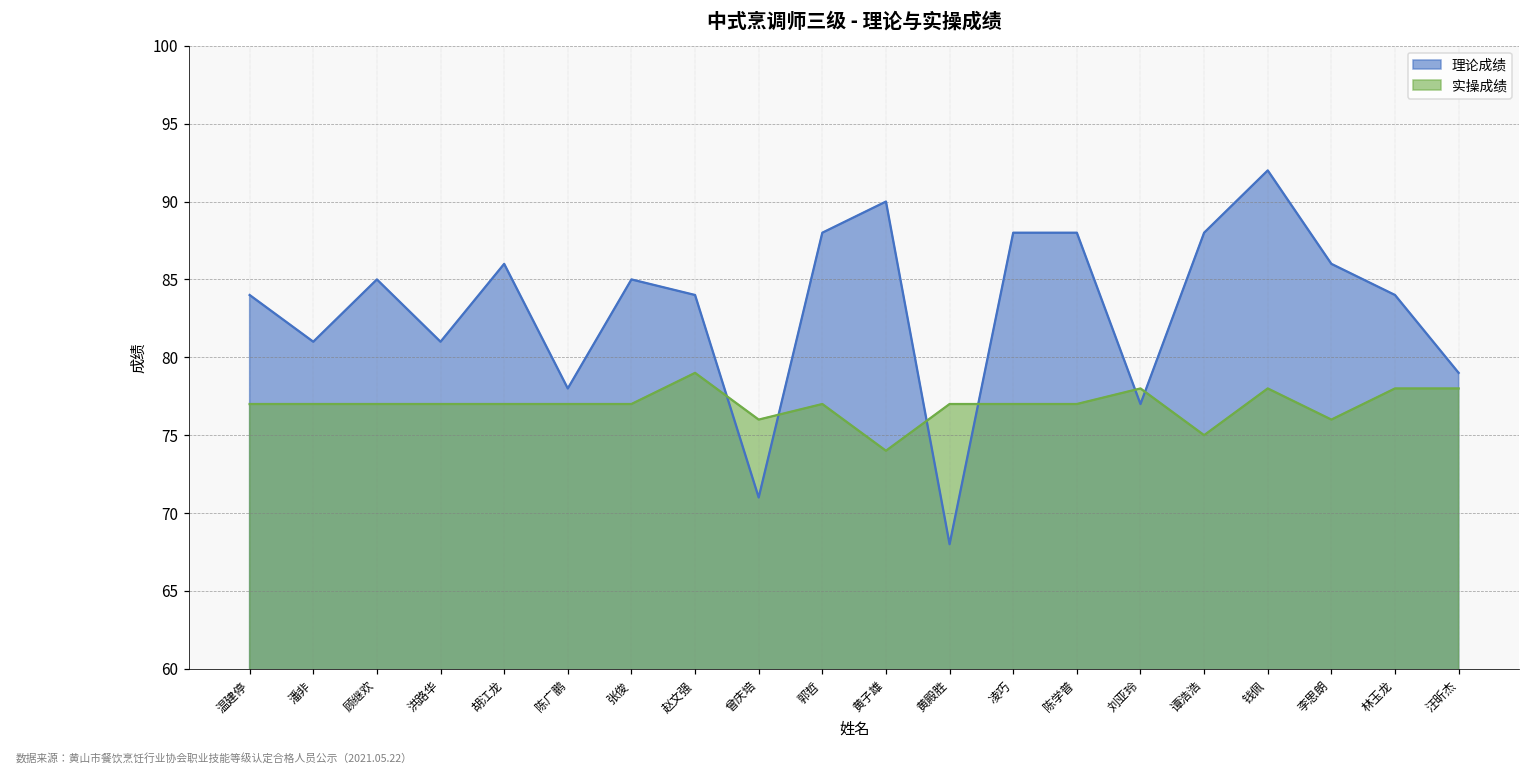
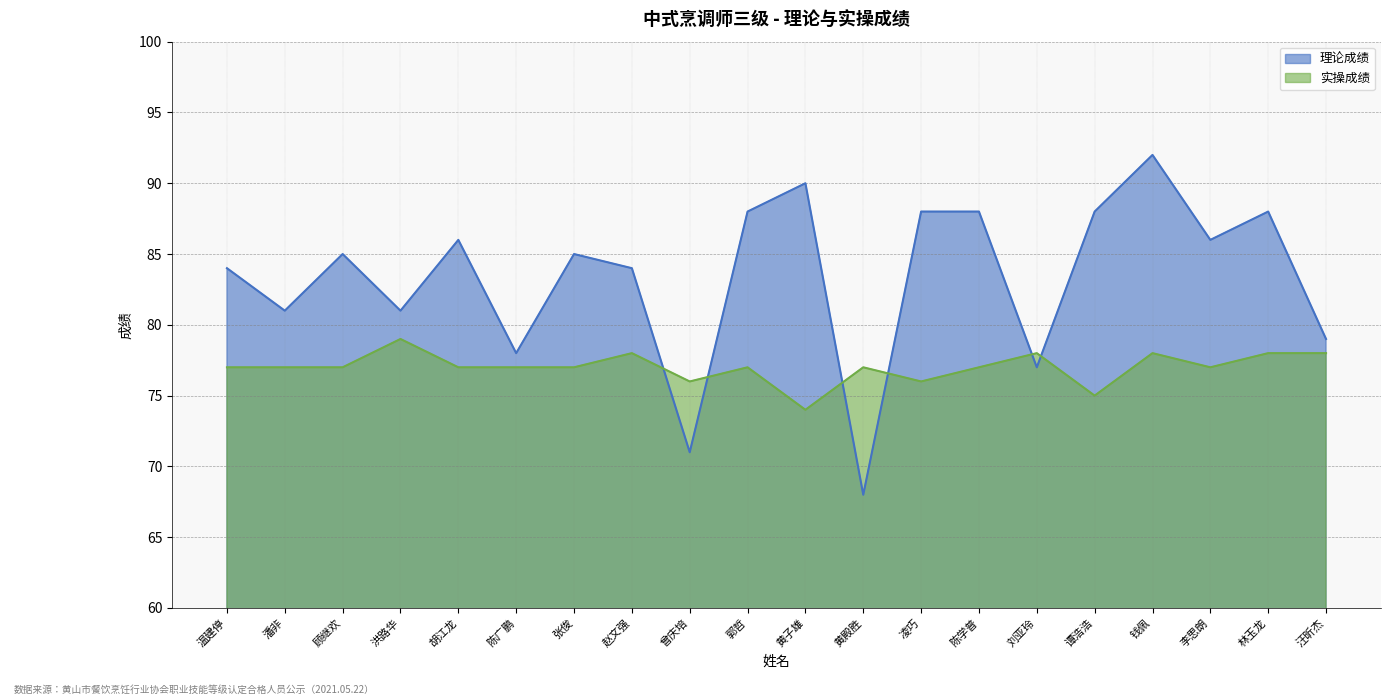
  {
    "理论成绩": {
      "温建停": 84,
      "潘非": 81,
      "顾继欢": 85,
      "洪路华": 81,
      "胡江龙": 86,
      "陈广鹏": 78,
      "张俊": 85,
      "赵文强": 84,
      "曾庆培": 71,
      "郭哲": 88,
      "黄子雄": 90,
      "黄殿胜": 68,
      "凌巧": 88,
      "陈学普": 88,
      "刘亚玲": 77,
      "谭浩浩": 88,
      "钱佩": 92,
      "李思朗": 86,
-     "林玉龙": 84,
+     "林玉龙": 88,
      "汪昕杰": 79
    },
    "实操成绩": {
      "温建停": 77,
      "潘非": 77,
      "顾继欢": 77,
-     "洪路华": 77,
+     "洪路华": 79,
      "胡江龙": 77,
      "陈广鹏": 77,
      "张俊": 77,
-     "赵文强": 79,
+     "赵文强": 78,
      "曾庆培": 76,
      "郭哲": 77,
      "黄子雄": 74,
      "黄殿胜": 77,
-     "凌巧": 77,
+     "凌巧": 76,
      "陈学普": 77,
      "刘亚玲": 78,
      "谭浩浩": 75,
      "钱佩": 78,
-     "李思朗": 76,
+     "李思朗": 77,
      "林玉龙": 78,
      "汪昕杰": 78
    }
  }
